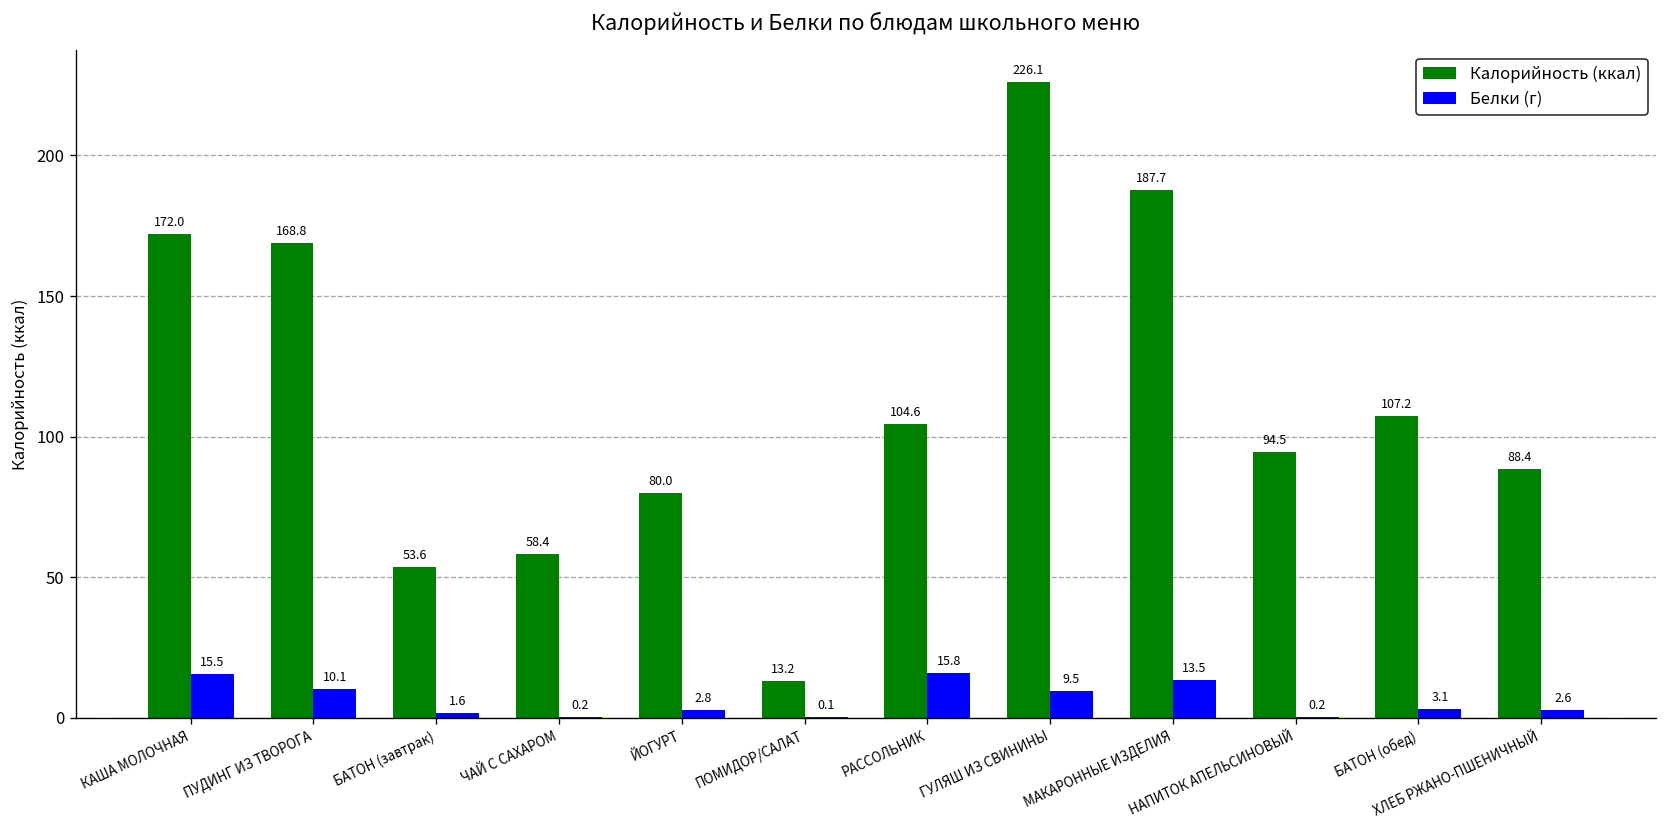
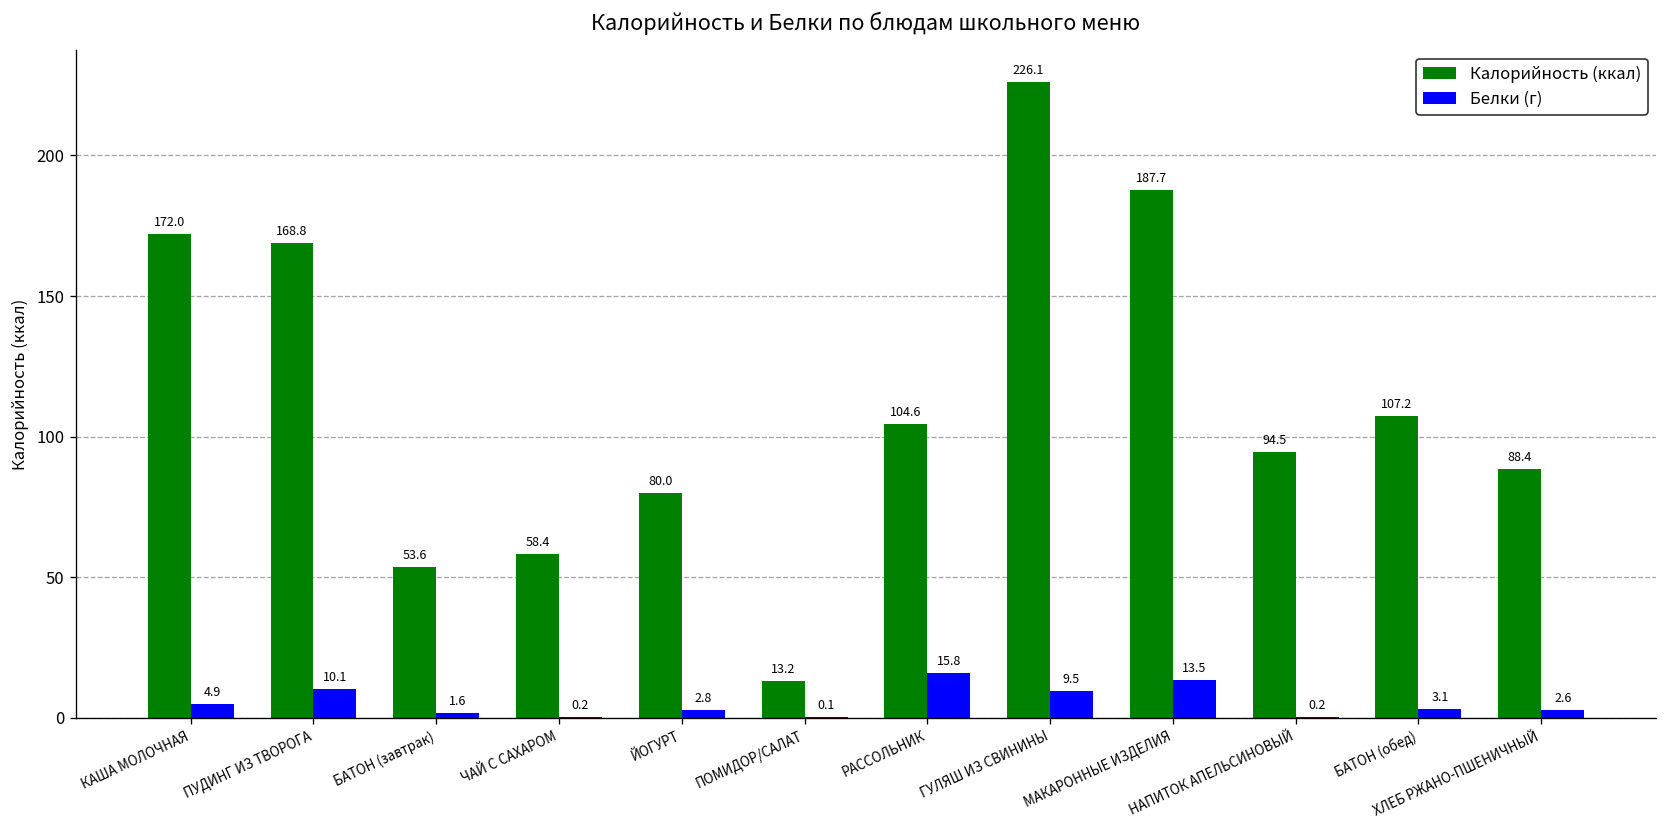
  {
    "Калорийность (ккал)": {
      "КАША МОЛОЧНАЯ": 172.0,
      "ПУДИНГ ИЗ ТВОРОГА": 168.8,
      "БАТОН (завтрак)": 53.6,
      "ЧАЙ С САХАРОМ": 58.4,
      "ЙОГУРТ": 80.0,
      "ПОМИДОР/САЛАТ": 13.2,
      "РАССОЛЬНИК": 104.6,
      "ГУЛЯШ ИЗ СВИНИНЫ": 226.1,
      "МАКАРОННЫЕ ИЗДЕЛИЯ": 187.7,
      "НАПИТОК АПЕЛЬСИНОВЫЙ": 94.5,
      "БАТОН (обед)": 107.2,
      "ХЛЕБ РЖАНО-ПШЕНИЧНЫЙ": 88.4
    },
    "Белки (г)": {
-     "КАША МОЛОЧНАЯ": 15.5,
+     "КАША МОЛОЧНАЯ": 4.9,
      "ПУДИНГ ИЗ ТВОРОГА": 10.1,
      "БАТОН (завтрак)": 1.6,
      "ЧАЙ С САХАРОМ": 0.2,
      "ЙОГУРТ": 2.8,
      "ПОМИДОР/САЛАТ": 0.1,
      "РАССОЛЬНИК": 15.8,
      "ГУЛЯШ ИЗ СВИНИНЫ": 9.5,
      "МАКАРОННЫЕ ИЗДЕЛИЯ": 13.5,
      "НАПИТОК АПЕЛЬСИНОВЫЙ": 0.2,
      "БАТОН (обед)": 3.1,
      "ХЛЕБ РЖАНО-ПШЕНИЧНЫЙ": 2.6
    }
  }
